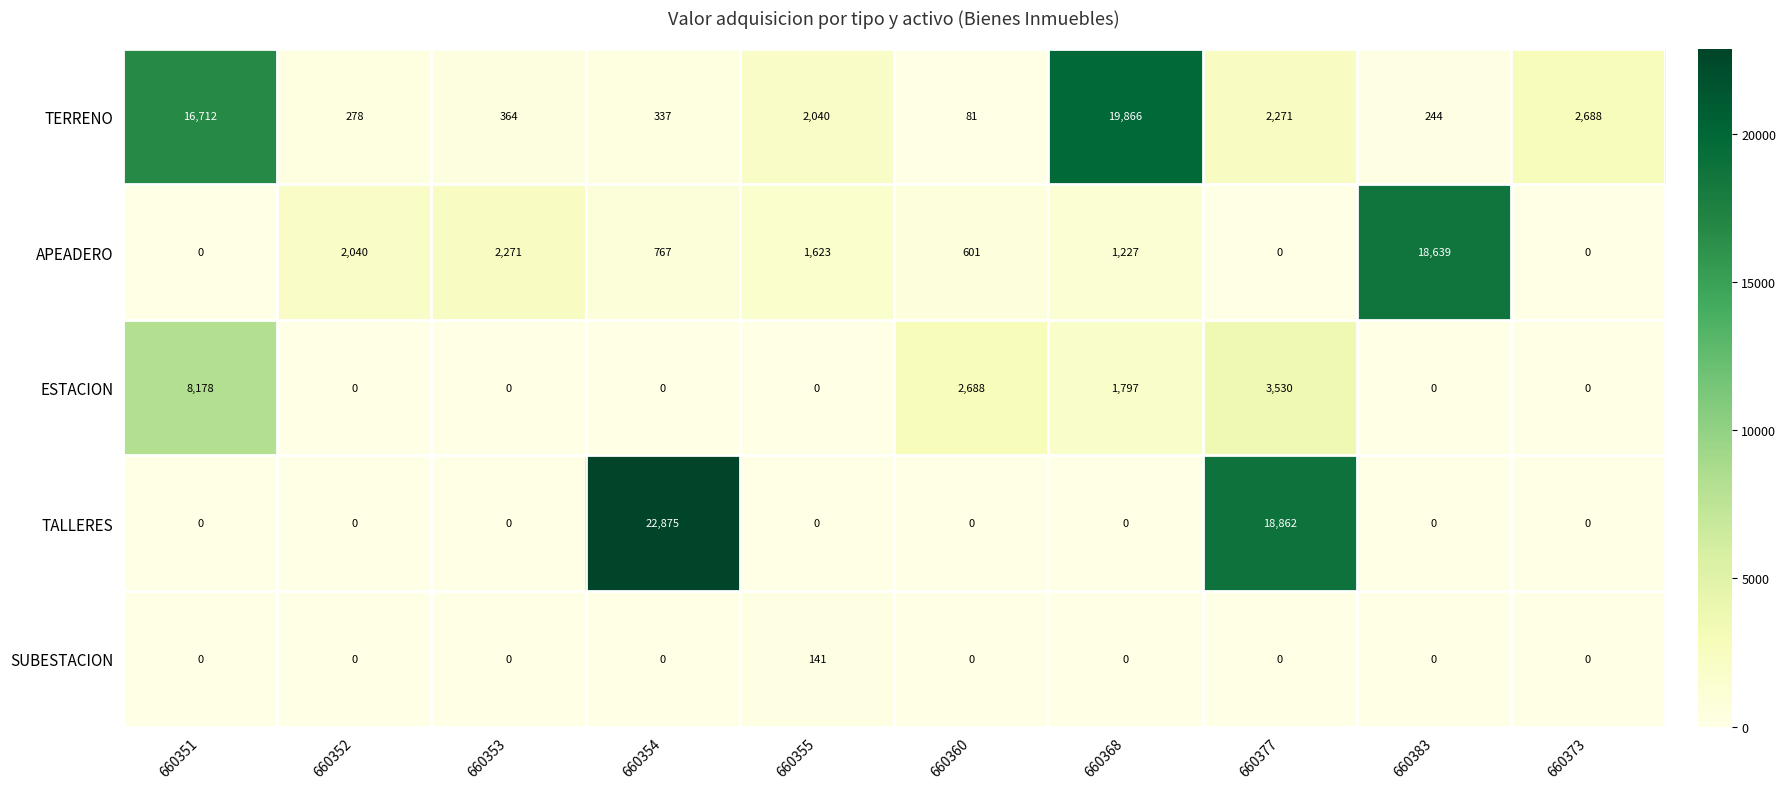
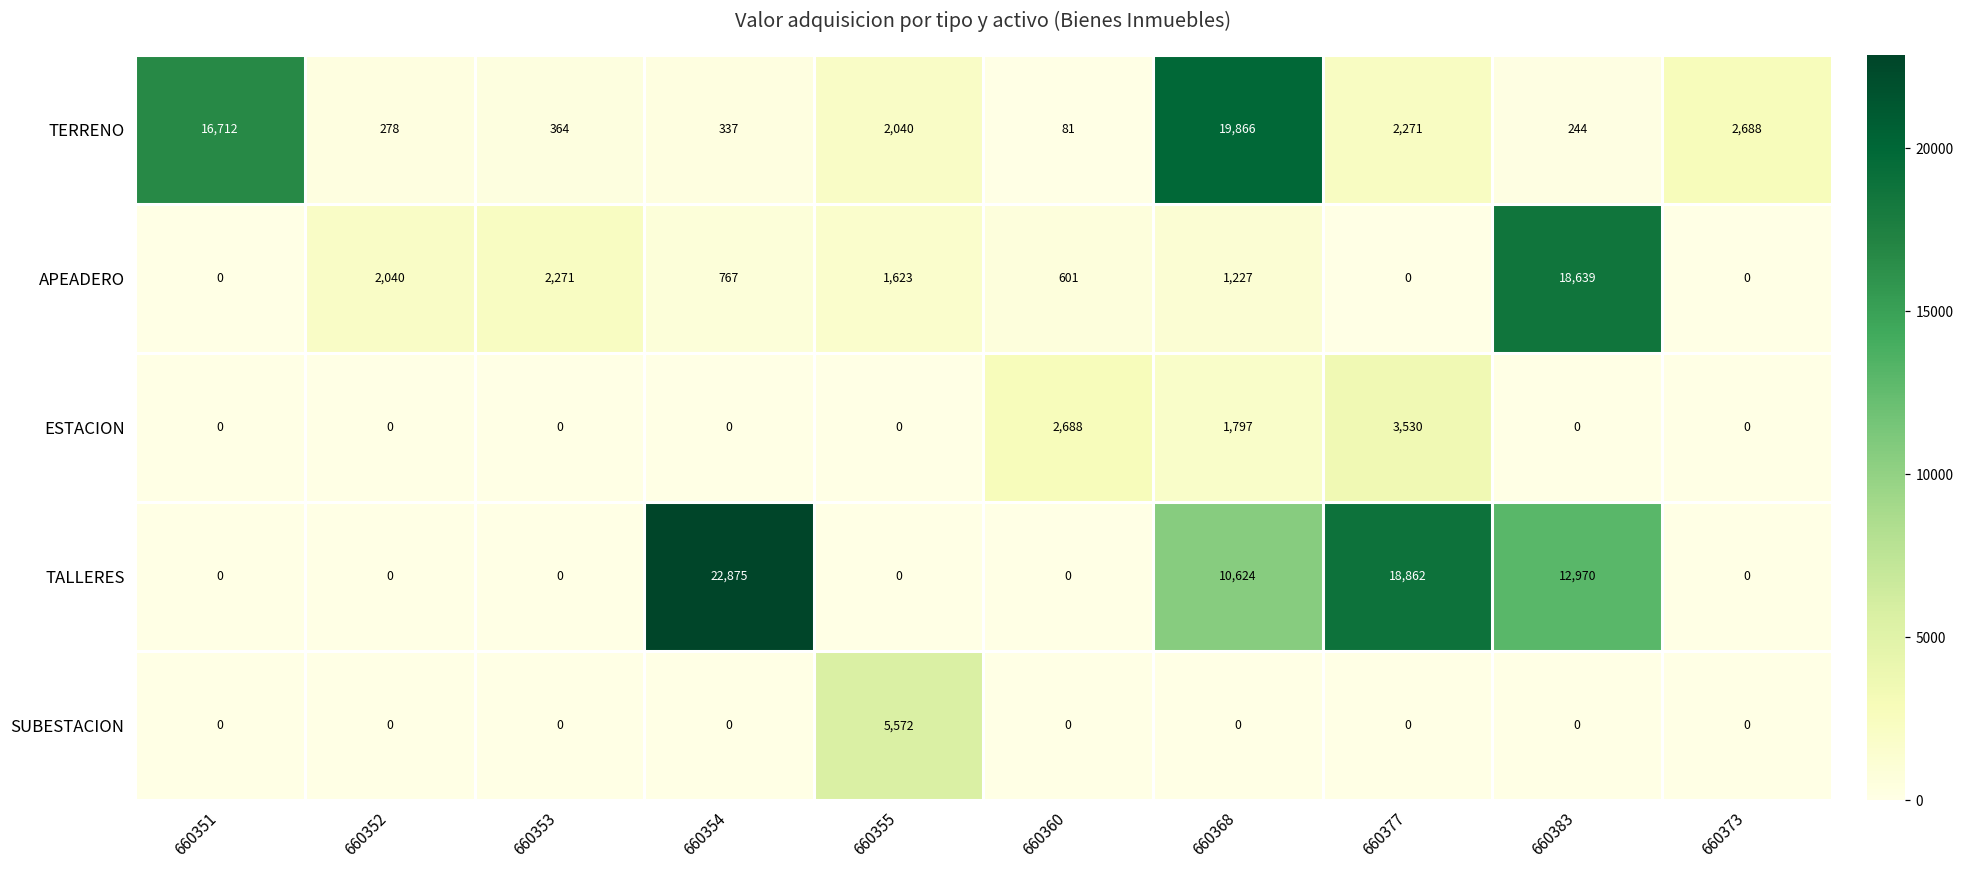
  {
    "TERRENO": {
      "660351": "16,712",
      "660352": "278",
      "660353": "364",
      "660354": "337",
      "660355": "2,040",
      "660360": "81",
      "660368": "19,866",
      "660377": "2,271",
      "660383": "244",
      "660373": "2,688"
    },
    "APEADERO": {
      "660351": "0",
      "660352": "2,040",
      "660353": "2,271",
      "660354": "767",
      "660355": "1,623",
      "660360": "601",
      "660368": "1,227",
      "660377": "0",
      "660383": "18,639",
      "660373": "0"
    },
    "ESTACION": {
-     "660351": "8,178",
+     "660351": "0",
      "660352": "0",
      "660353": "0",
      "660354": "0",
      "660355": "0",
      "660360": "2,688",
      "660368": "1,797",
      "660377": "3,530",
      "660383": "0",
      "660373": "0"
    },
    "TALLERES": {
      "660351": "0",
      "660352": "0",
      "660353": "0",
      "660354": "22,875",
      "660355": "0",
      "660360": "0",
-     "660368": "0",
+     "660368": "10,624",
      "660377": "18,862",
-     "660383": "0",
+     "660383": "12,970",
      "660373": "0"
    },
    "SUBESTACION": {
      "660351": "0",
      "660352": "0",
      "660353": "0",
      "660354": "0",
-     "660355": "141",
+     "660355": "5,572",
      "660360": "0",
      "660368": "0",
      "660377": "0",
      "660383": "0",
      "660373": "0"
    }
  }
